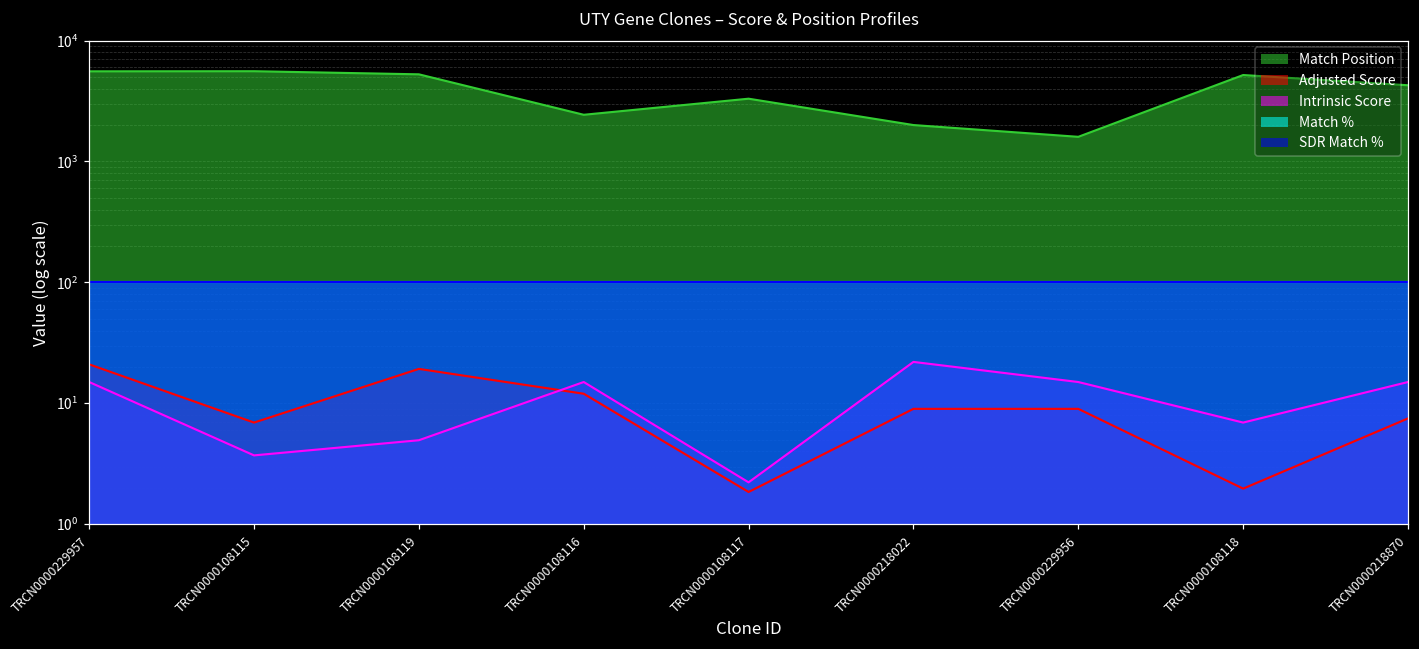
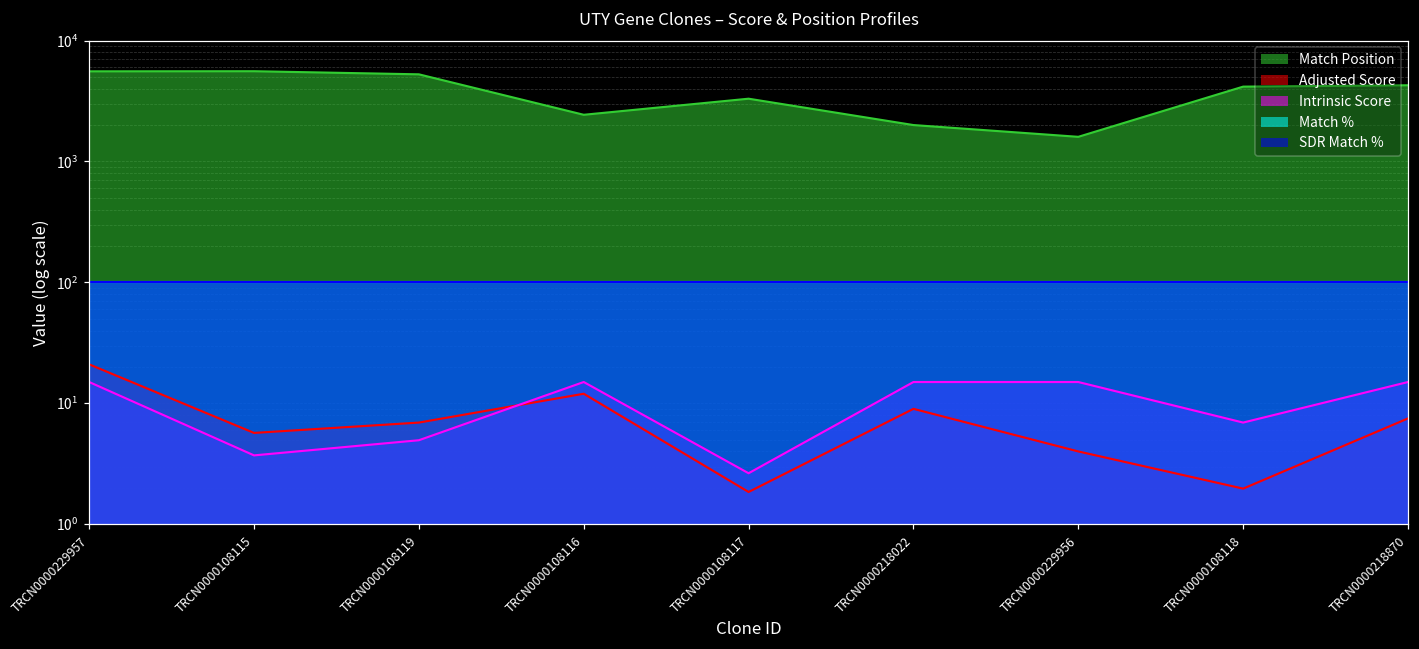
  {
    "Match Position": {
      "TRCN0000229957": 6000,
      "TRCN0000108115": 6000,
      "TRCN0000108119": 5000,
      "TRCN0000108116": 2400,
      "TRCN0000108117": 3300,
      "TRCN0000218022": 2000,
      "TRCN0000229956": 1600,
-     "TRCN0000108118": 5000,
+     "TRCN0000108118": 4200,
      "TRCN0000218870": 4300
    },
    "Adjusted Score": {
      "TRCN0000229957": 21,
-     "TRCN0000108115": 7,
-     "TRCN0000108119": 19,
+     "TRCN0000108115": 6,
+     "TRCN0000108119": 7,
      "TRCN0000108116": 12,
      "TRCN0000108117": 1.8,
      "TRCN0000218022": 9,
-     "TRCN0000229956": 9,
+     "TRCN0000229956": 4,
      "TRCN0000108118": 2,
      "TRCN0000218870": 8
    },
    "Intrinsic Score": {
      "TRCN0000229957": 15,
      "TRCN0000108115": 3.7,
      "TRCN0000108119": 5,
      "TRCN0000108116": 15,
-     "TRCN0000108117": 2.2,
-     "TRCN0000218022": 22,
+     "TRCN0000108117": 2.6,
+     "TRCN0000218022": 15,
      "TRCN0000229956": 15,
      "TRCN0000108118": 7,
      "TRCN0000218870": 15
    },
    "SDR Match %": {
      "TRCN0000229957": 100,
      "TRCN0000108115": 100,
      "TRCN0000108119": 100,
      "TRCN0000108116": 100,
      "TRCN0000108117": 100,
      "TRCN0000218022": 100,
      "TRCN0000229956": 100,
      "TRCN0000108118": 100,
      "TRCN0000218870": 100
    }
  }
